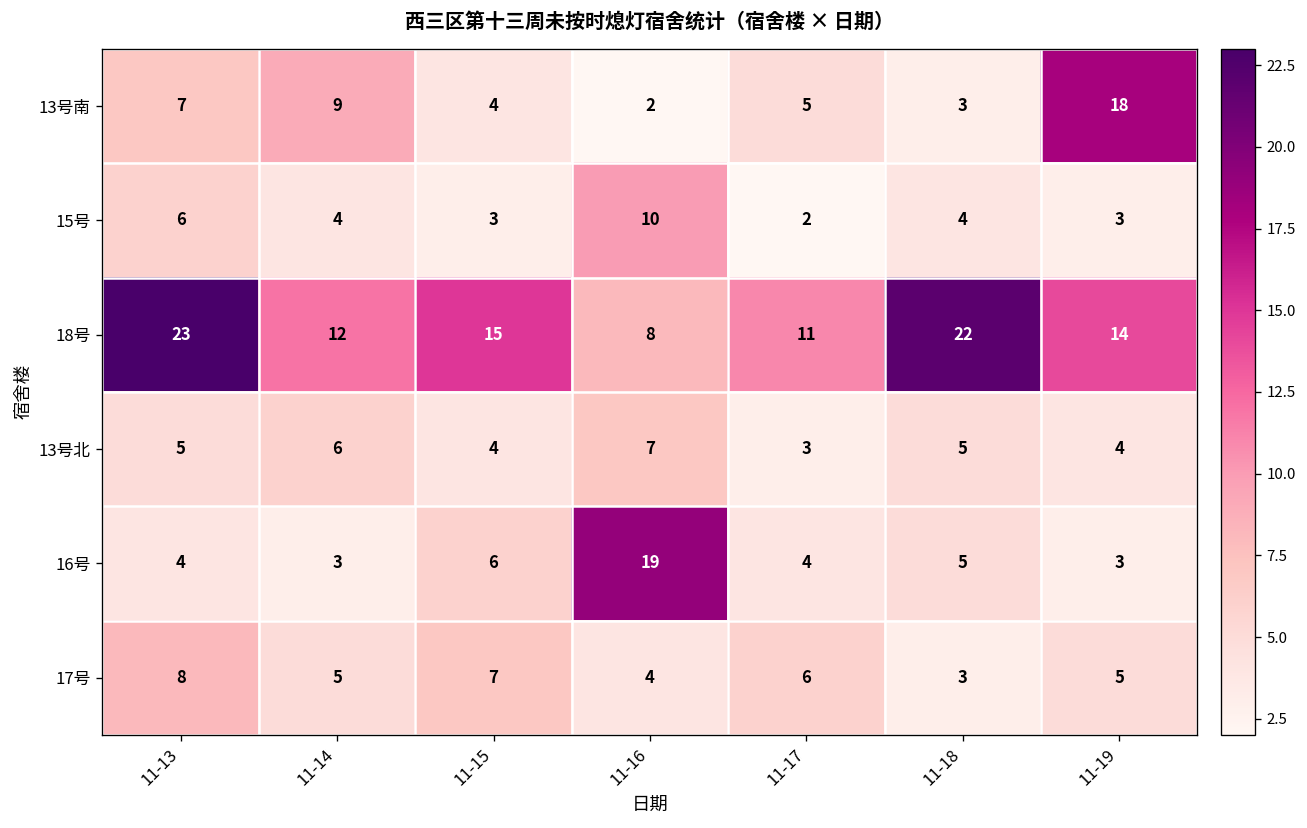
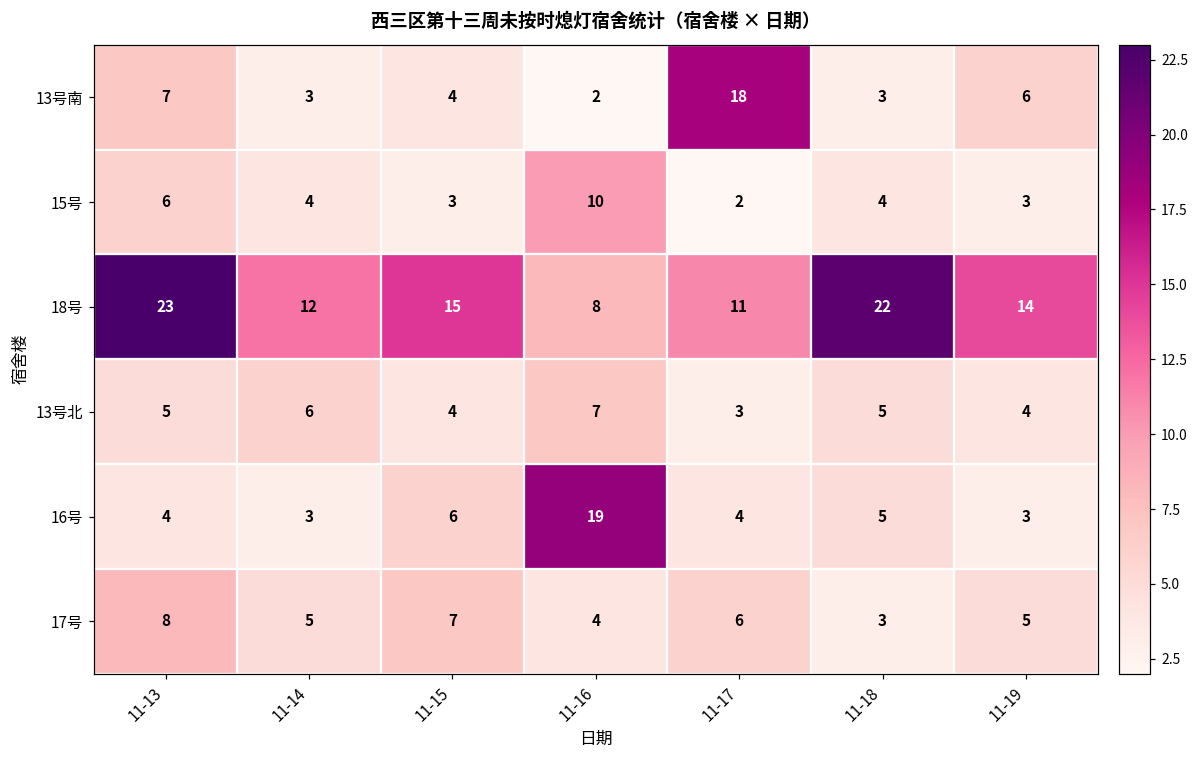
  {
    "13号南": {
      "11-13": 7,
-     "11-14": 9,
+     "11-14": 3,
      "11-15": 4,
      "11-16": 2,
-     "11-17": 5,
+     "11-17": 18,
      "11-18": 3,
-     "11-19": 18
+     "11-19": 6
    },
    "15号": {
      "11-13": 6,
      "11-14": 4,
      "11-15": 3,
      "11-16": 10,
      "11-17": 2,
      "11-18": 4,
      "11-19": 3
    },
    "18号": {
      "11-13": 23,
      "11-14": 12,
      "11-15": 15,
      "11-16": 8,
      "11-17": 11,
      "11-18": 22,
      "11-19": 14
    },
    "13号北": {
      "11-13": 5,
      "11-14": 6,
      "11-15": 4,
      "11-16": 7,
      "11-17": 3,
      "11-18": 5,
      "11-19": 4
    },
    "16号": {
      "11-13": 4,
      "11-14": 3,
      "11-15": 6,
      "11-16": 19,
      "11-17": 4,
      "11-18": 5,
      "11-19": 3
    },
    "17号": {
      "11-13": 8,
      "11-14": 5,
      "11-15": 7,
      "11-16": 4,
      "11-17": 6,
      "11-18": 3,
      "11-19": 5
    }
  }
